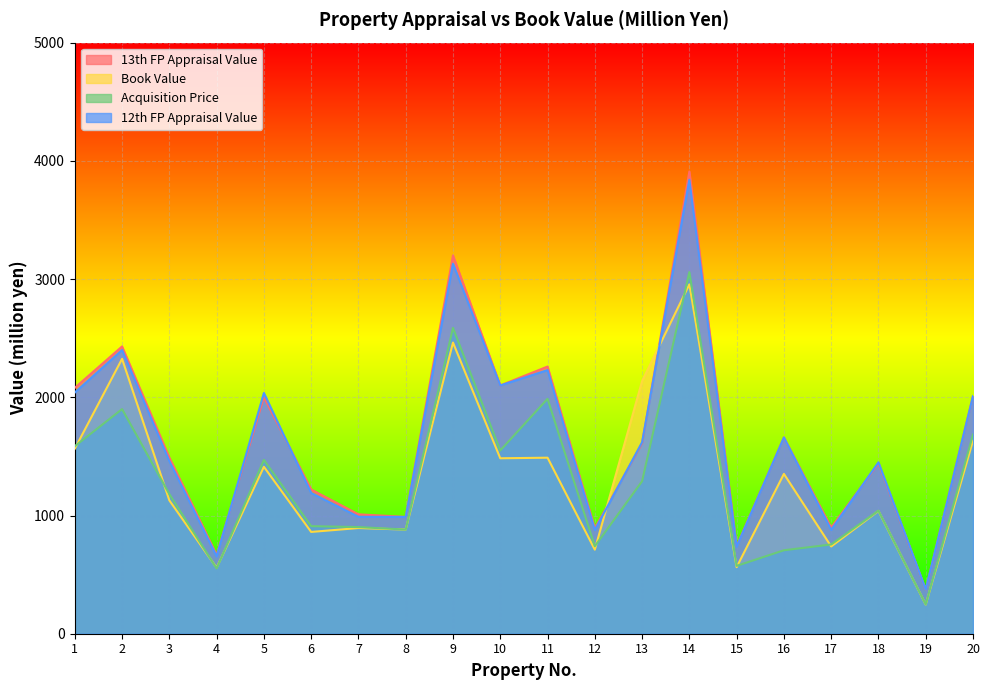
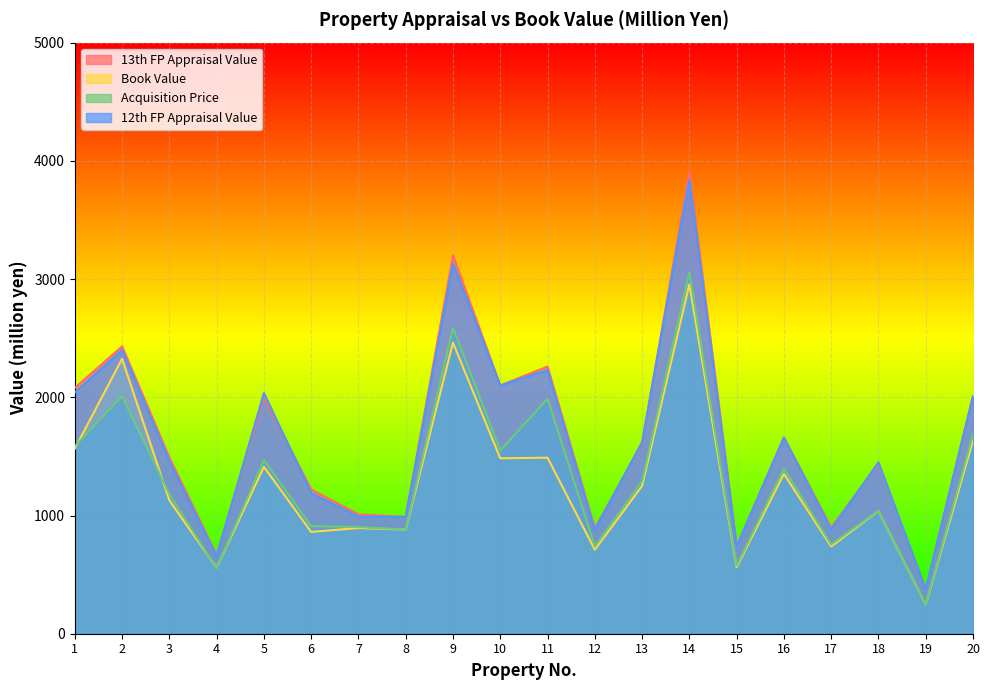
  {
    "13th FP Appraisal Value": {
      "1": 2080,
      "2": 2430,
      "3": 1490,
      "5": 2000,
      "6": 1220,
      "9": 3200,
      "11": 2260,
      "14": 3910
    },
    "Book Value": {
      "2": 2330,
      "3": 1130,
      "5": 1410,
      "6": 860,
      "9": 2460,
      "10": 1480,
      "11": 1490,
      "12": 710,
-     "13": 2140,
+     "13": 1250,
      "14": 2960,
      "16": 1350,
      "20": 1630
    },
    "Acquisition Price": {
-     "2": 1900,
+     "2": 2010,
      "3": 1180,
      "5": 1470,
      "6": 910,
      "9": 2590,
      "10": 1550,
      "11": 1990,
      "12": 740,
      "13": 1290,
      "14": 3060,
-     "16": 710,
+     "16": 1400,
      "20": 1690
    },
    "12th FP Appraisal Value": {
      "1": 2040,
      "2": 2400,
      "3": 1460,
      "5": 2040,
      "6": 1190,
      "9": 3130,
      "11": 2230,
      "14": 3840
    }
  }
